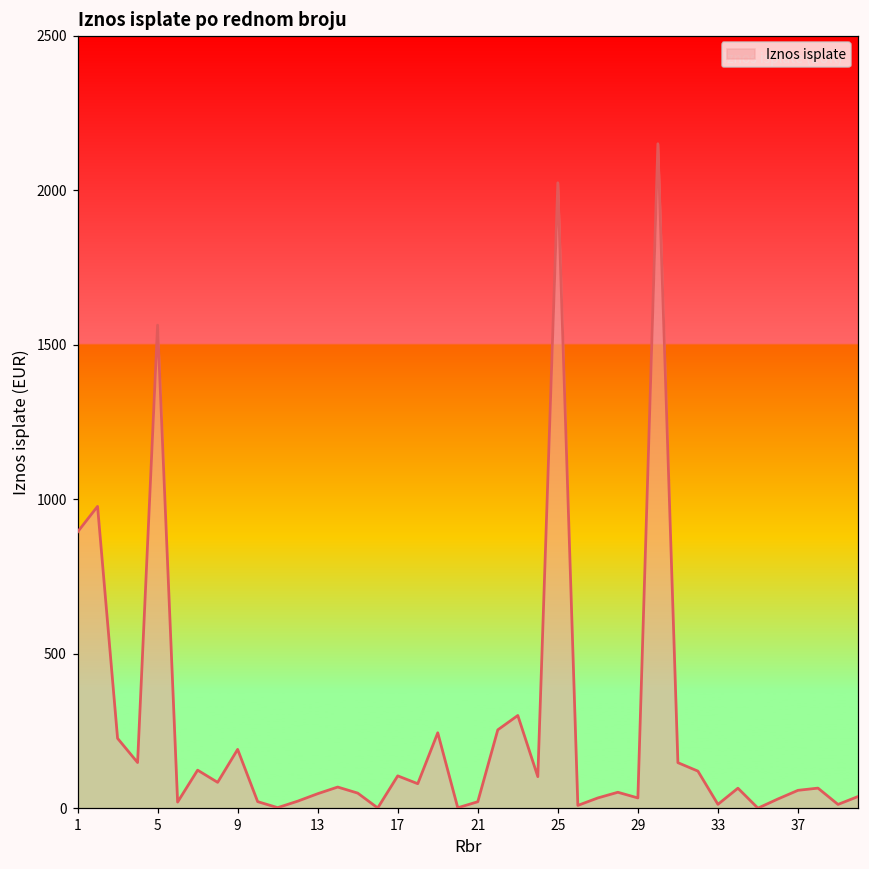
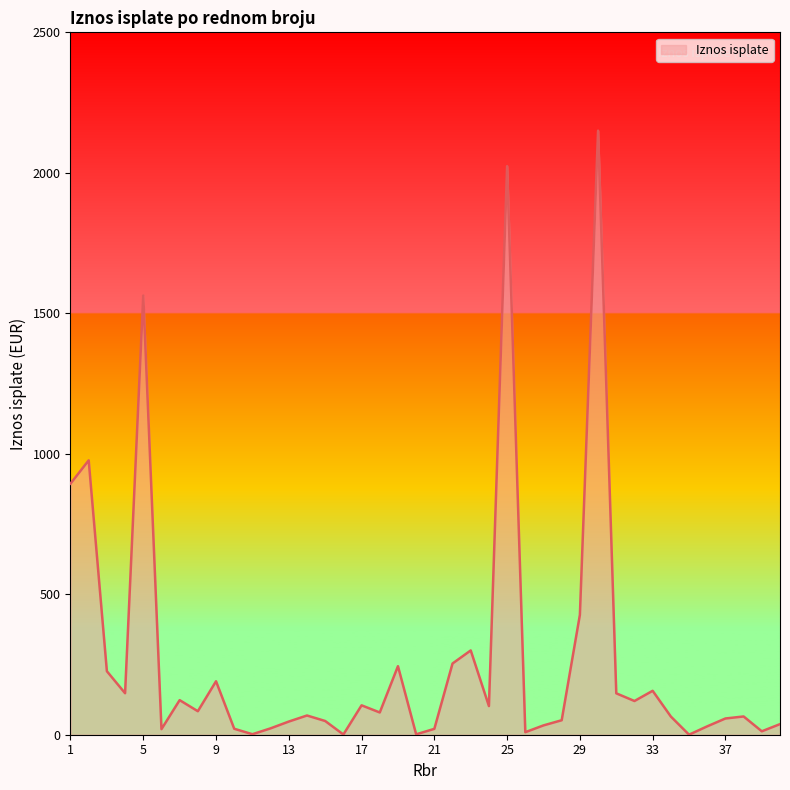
  {
    "1": 890,
    "5": 1560,
    "9": 190,
    "13": 50,
    "17": 100,
    "21": 20,
    "25": 2020,
-   "29": 30,
-   "33": 10,
+   "29": 430,
+   "33": 160,
    "37": 60
  }
